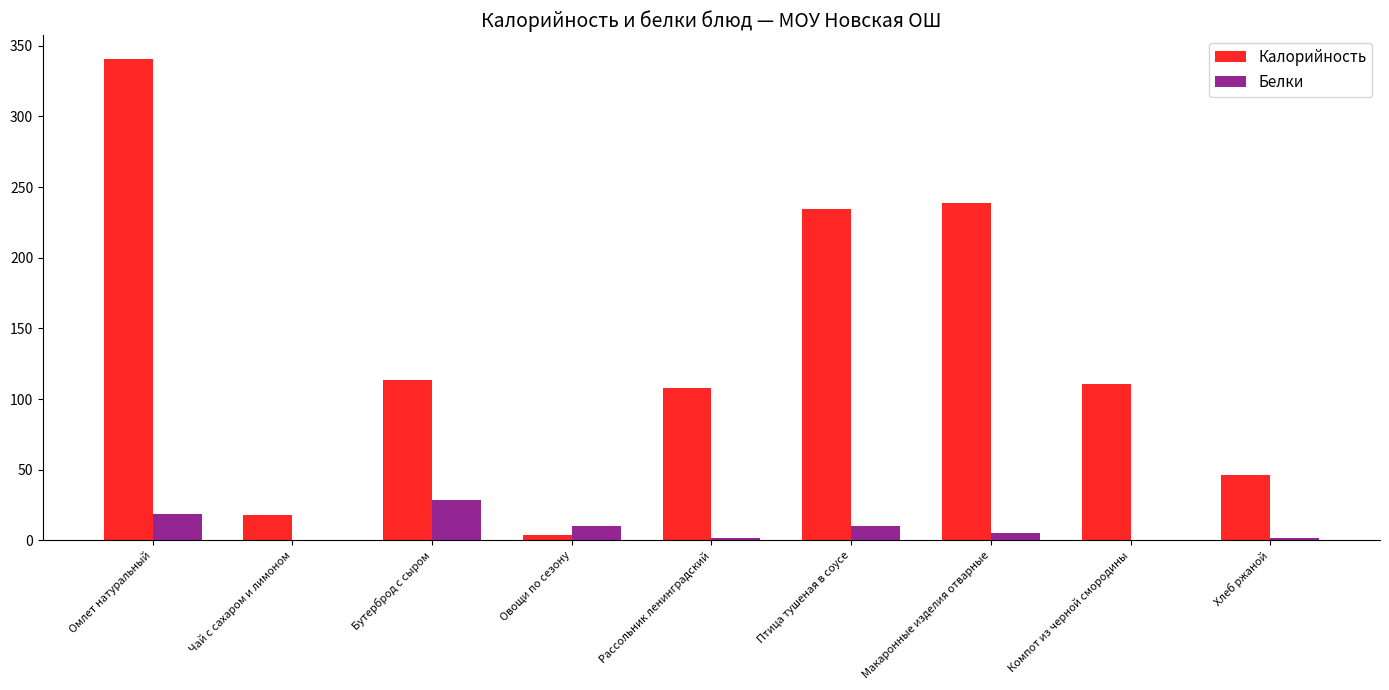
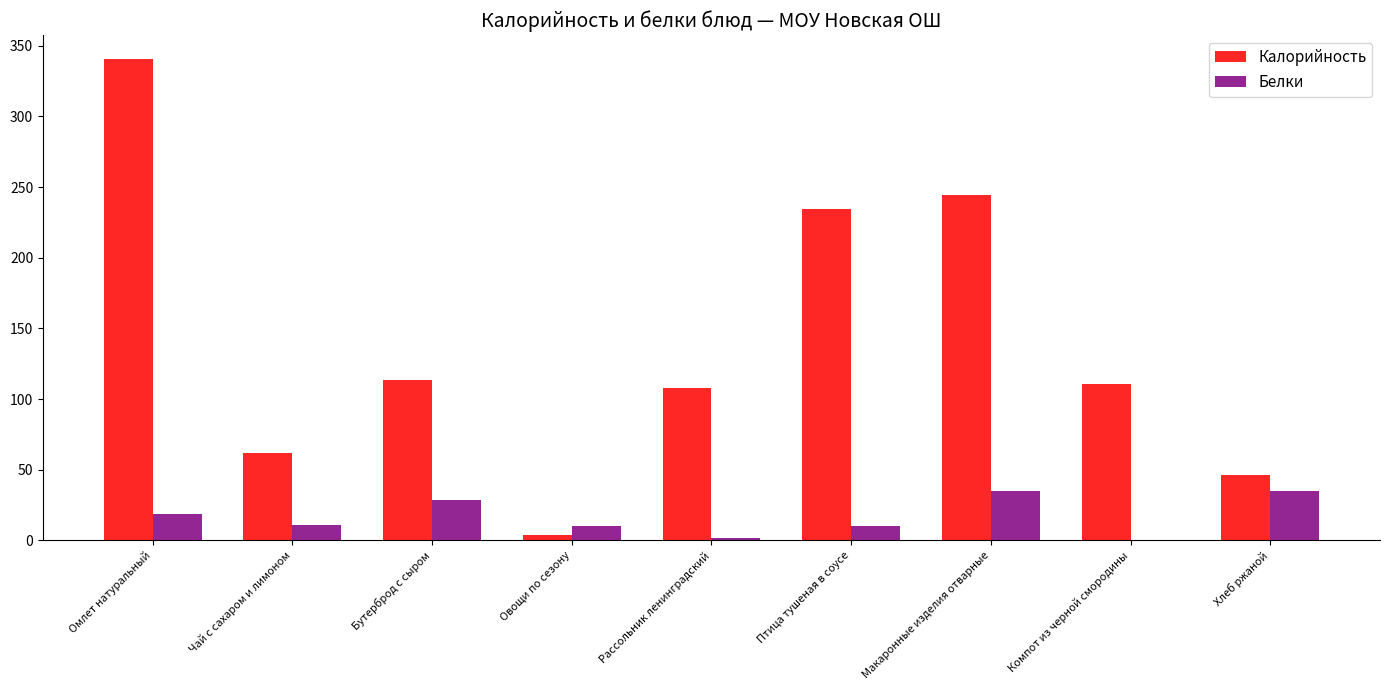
  {
    "Калорийность": {
      "Омлет натуральный": 341,
-     "Чай с сахаром и лимоном": 18,
+     "Чай с сахаром и лимоном": 62,
      "Бутерброд с сыром": 113,
      "Овощи по сезону": 4,
      "Рассольник ленинградский": 108,
      "Птица тушеная в соусе": 235,
-     "Макаронные изделия отварные": 239,
+     "Макаронные изделия отварные": 245,
      "Компот из черной смородины": 110,
      "Хлеб ржаной": 46
    },
    "Белки": {
      "Омлет натуральный": 19,
-     "Чай с сахаром и лимоном": 0,
+     "Чай с сахаром и лимоном": 11,
      "Бутерброд с сыром": 29,
      "Овощи по сезону": 10,
      "Рассольник ленинградский": 2,
      "Птица тушеная в соусе": 10,
-     "Макаронные изделия отварные": 5,
-     "Хлеб ржаной": 1
+     "Макаронные изделия отварные": 35,
+     "Хлеб ржаной": 35
    }
  }
